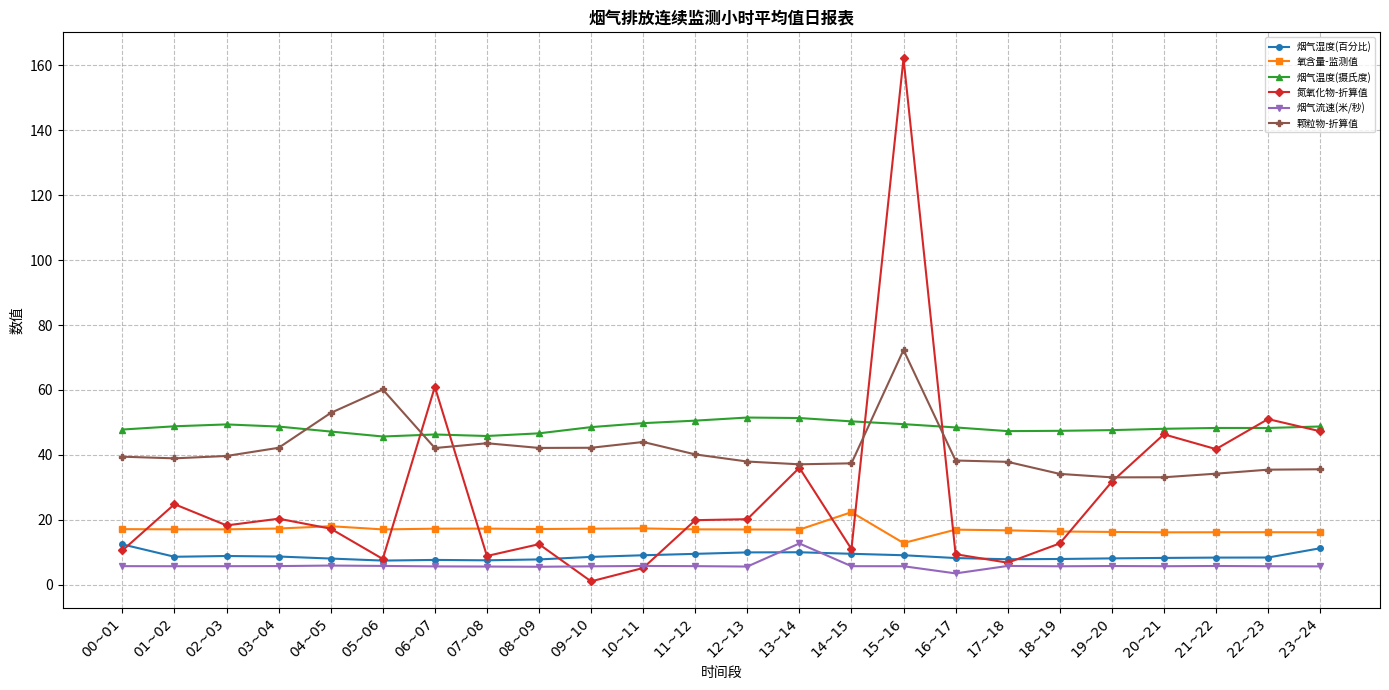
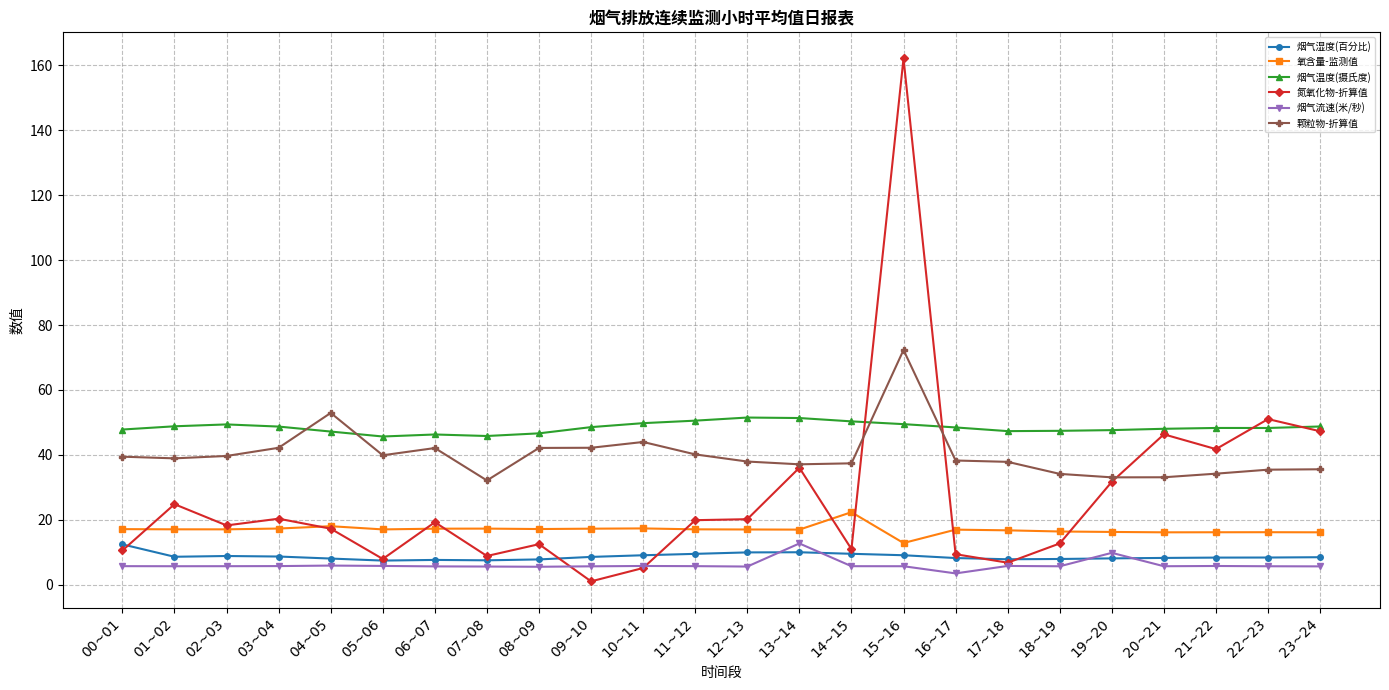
  {
    "烟气湿度(百分比)": {
      "00~01": 12,
      "01~02": 9,
      "02~03": 9,
      "03~04": 9,
      "04~05": 8,
      "06~07": 8,
      "07~08": 8,
      "08~09": 8,
      "09~10": 9,
      "10~11": 9,
      "11~12": 9,
      "12~13": 10,
      "13~14": 10,
      "14~15": 10,
      "15~16": 9,
      "16~17": 8,
      "17~18": 8,
      "18~19": 8,
      "19~20": 8,
      "20~21": 8,
      "21~22": 8,
      "22~23": 8,
-     "23~24": 11
+     "23~24": 8
    },
    "氧含量-监测值": {
      "00~01": 17,
      "01~02": 17,
      "02~03": 17,
      "03~04": 17,
      "05~06": 17,
      "06~07": 17,
      "07~08": 17,
      "08~09": 17,
      "09~10": 17,
      "10~11": 17,
      "11~12": 17,
      "12~13": 17,
      "13~14": 17,
      "14~15": 22,
      "15~16": 13,
      "16~17": 17,
      "17~18": 17,
      "18~19": 16,
      "19~20": 16,
      "20~21": 16,
      "21~22": 16,
      "22~23": 16,
      "23~24": 16
    },
    "烟气温度(摄氏度)": {
      "00~01": 48,
      "01~02": 49,
      "02~03": 49,
      "03~04": 49,
      "04~05": 47,
      "05~06": 46,
      "06~07": 46,
      "07~08": 46,
      "08~09": 47,
      "09~10": 49,
      "10~11": 50,
      "11~12": 51,
      "12~13": 51,
      "13~14": 51,
      "14~15": 50,
      "15~16": 49,
      "16~17": 48,
      "17~18": 47,
      "18~19": 47,
      "19~20": 48,
      "20~21": 48,
      "21~22": 48,
      "22~23": 48,
      "23~24": 49
    },
    "氮氧化物-折算值": {
      "00~01": 11,
      "01~02": 25,
      "02~03": 18,
      "03~04": 20,
-     "06~07": 61,
+     "06~07": 19,
      "07~08": 9,
      "08~09": 12,
      "09~10": 1,
      "11~12": 20,
      "12~13": 20,
      "13~14": 36,
      "14~15": 11,
      "15~16": 162,
      "16~17": 9,
      "17~18": 7,
      "18~19": 13,
      "19~20": 32,
      "20~21": 46,
      "21~22": 42,
      "22~23": 51,
      "23~24": 47
    },
    "烟气流速(米/秒)": {
      "00~01": 6,
      "01~02": 6,
      "02~03": 6,
      "03~04": 6,
      "04~05": 6,
      "05~06": 6,
      "06~07": 6,
      "07~08": 6,
      "08~09": 6,
      "09~10": 6,
      "11~12": 6,
      "12~13": 6,
      "13~14": 13,
      "14~15": 6,
      "15~16": 6,
      "16~17": 3,
      "17~18": 6,
      "18~19": 6,
-     "19~20": 6,
+     "19~20": 10,
      "20~21": 6,
      "21~22": 6,
      "22~23": 6,
      "23~24": 6
    },
    "颗粒物-折算值": {
      "00~01": 39,
      "01~02": 39,
      "02~03": 40,
      "03~04": 42,
      "04~05": 53,
-     "05~06": 60,
+     "05~06": 40,
      "06~07": 42,
-     "07~08": 44,
+     "07~08": 32,
      "08~09": 42,
      "09~10": 42,
      "10~11": 44,
      "11~12": 40,
      "12~13": 38,
      "13~14": 37,
      "14~15": 37,
      "15~16": 72,
      "16~17": 38,
      "17~18": 38,
      "18~19": 34,
      "19~20": 33,
      "20~21": 33,
      "21~22": 34,
      "22~23": 35,
      "23~24": 36
    }
  }
